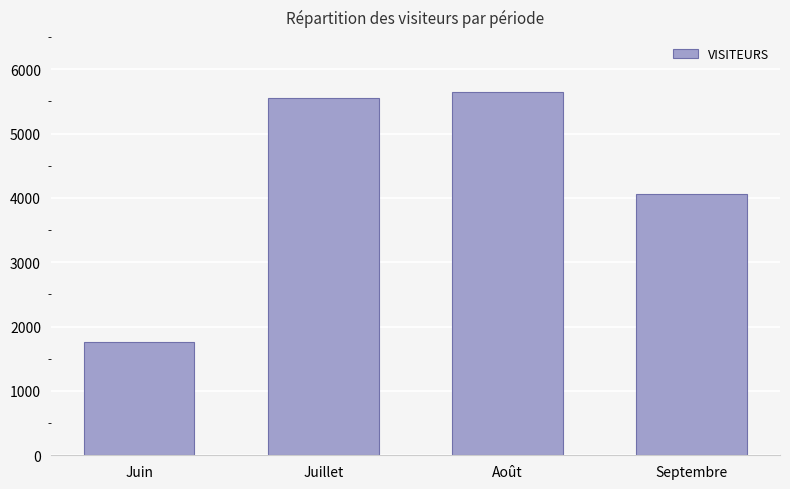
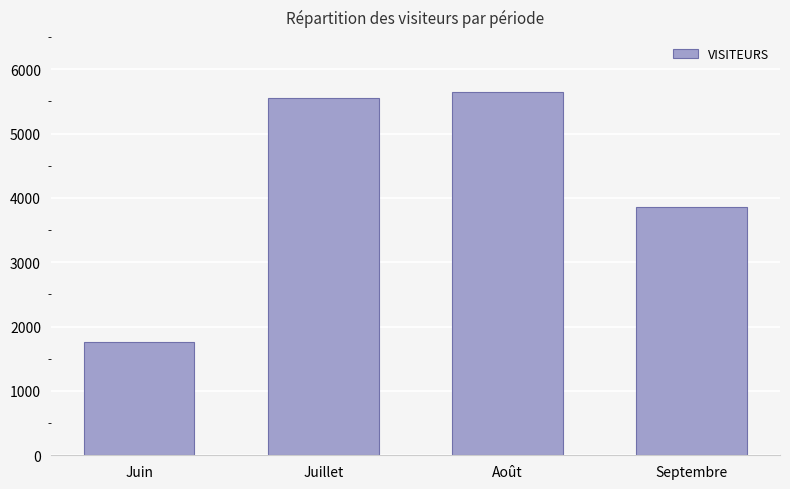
  {
    "Juin": 1800,
    "Juillet": 5500,
    "Août": 5600,
-   "Septembre": 4100
+   "Septembre": 3900
  }
